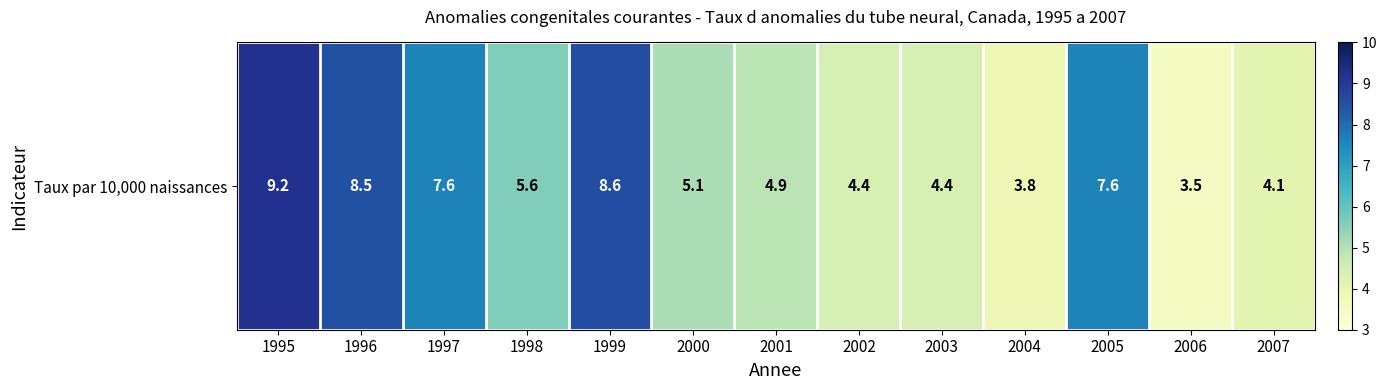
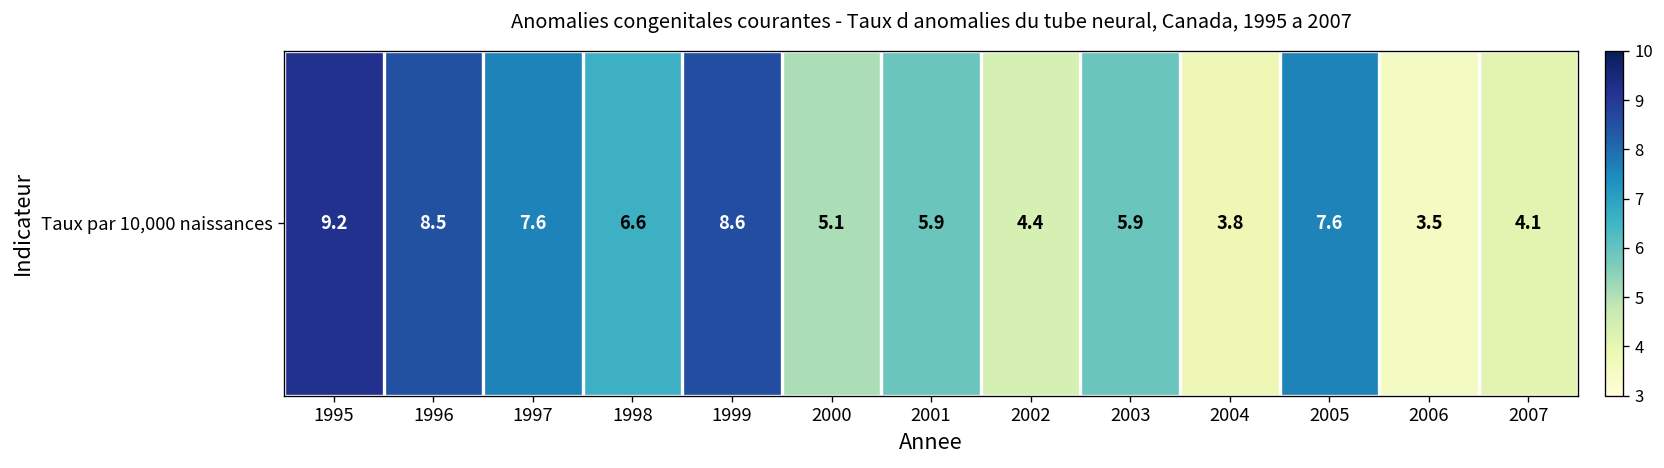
  {
    "Taux par 10,000 naissances": {
      "1995": 9.2,
      "1996": 8.5,
      "1997": 7.6,
-     "1998": 5.6,
+     "1998": 6.6,
      "1999": 8.6,
      "2000": 5.1,
-     "2001": 4.9,
+     "2001": 5.9,
      "2002": 4.4,
-     "2003": 4.4,
+     "2003": 5.9,
      "2004": 3.8,
      "2005": 7.6,
      "2006": 3.5,
      "2007": 4.1
    }
  }
